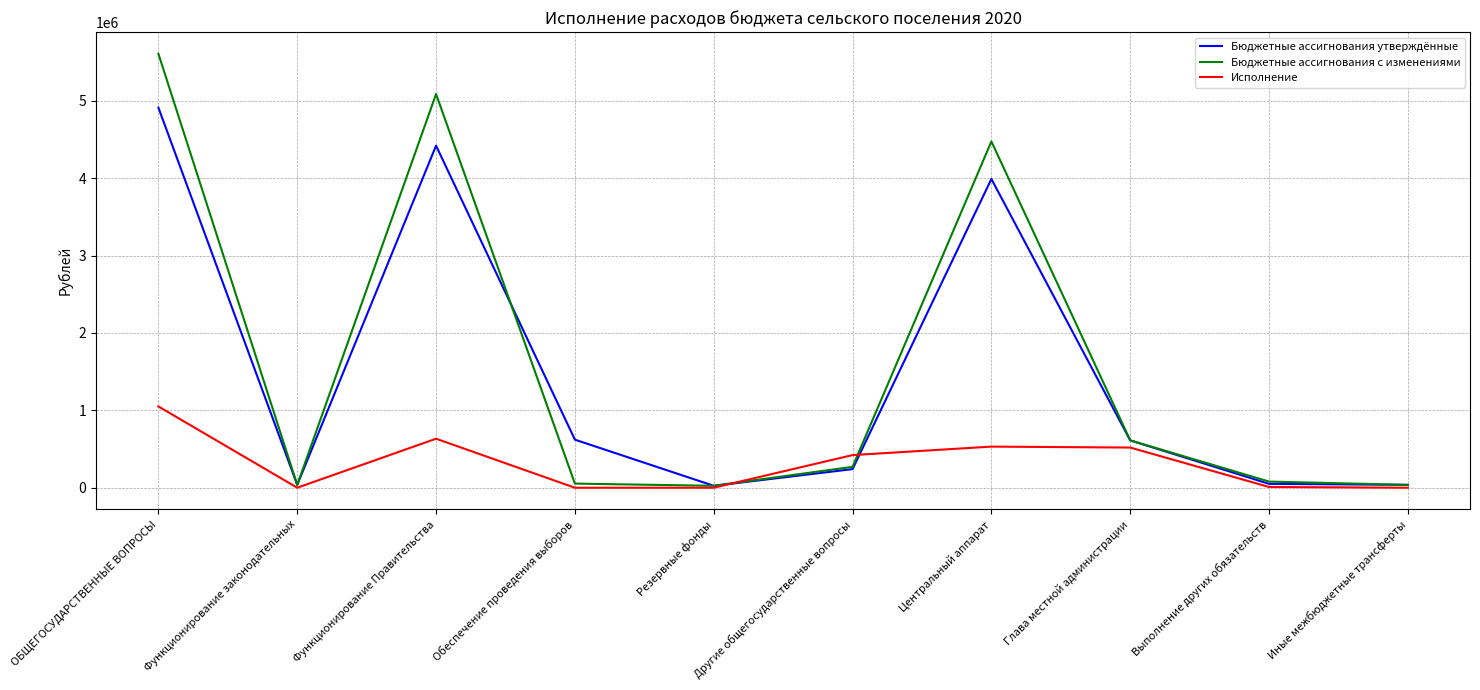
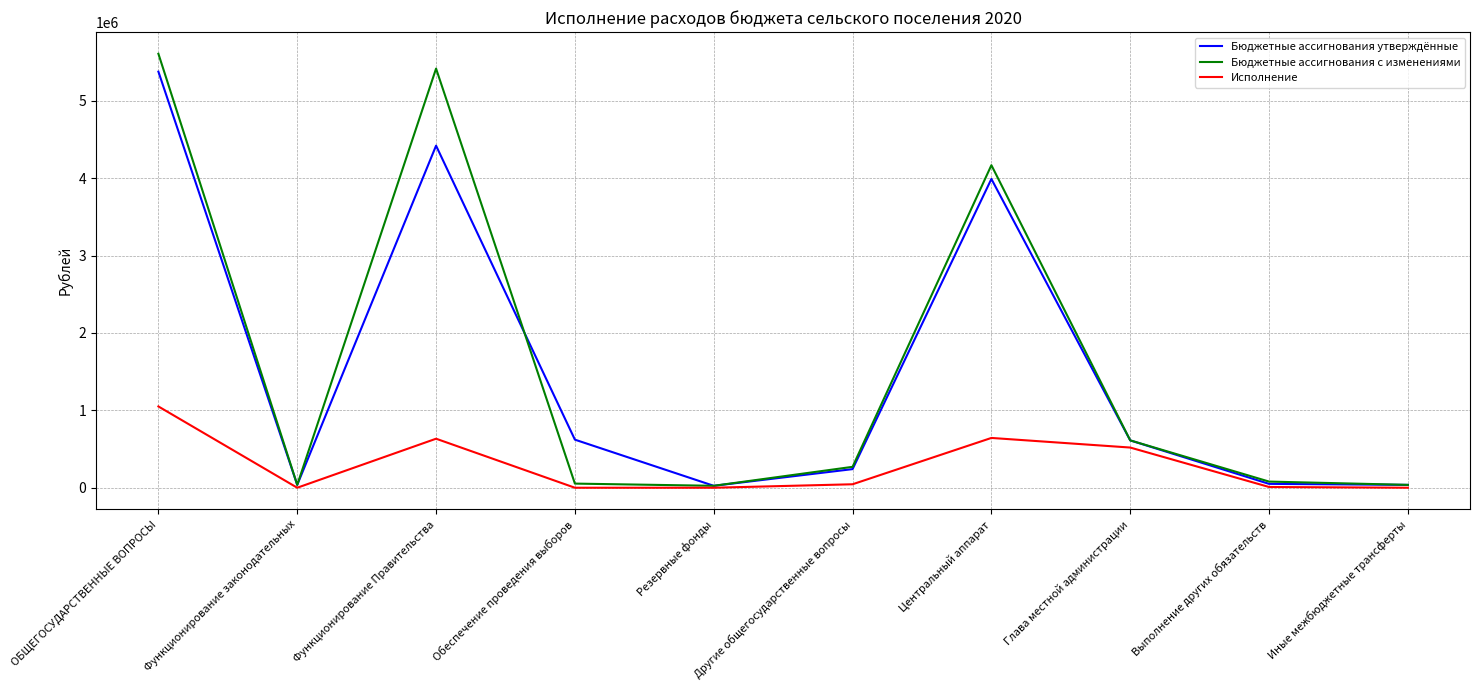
  {
    "Бюджетные ассигнования утверждённые": {
-     "ОБЩЕГОСУДАРСТВЕННЫЕ ВОПРОСЫ": 4900000,
+     "ОБЩЕГОСУДАРСТВЕННЫЕ ВОПРОСЫ": 5400000,
      "Функционирование Правительства": 4400000,
      "Обеспечение проведения выборов": 600000,
      "Центральный аппарат": 4000000
    },
    "Бюджетные ассигнования с изменениями": {
      "ОБЩЕГОСУДАРСТВЕННЫЕ ВОПРОСЫ": 5600000,
-     "Функционирование Правительства": 5100000,
+     "Функционирование Правительства": 5400000,
      "Обеспечение проведения выборов": 100000,
-     "Центральный аппарат": 4500000
+     "Центральный аппарат": 4200000
    },
    "Исполнение": {
      "ОБЩЕГОСУДАРСТВЕННЫЕ ВОПРОСЫ": 1100000,
      "Функционирование законодательных": 0,
      "Функционирование Правительства": 600000,
      "Обеспечение проведения выборов": 0,
-     "Другие общегосударственные вопросы": 400000,
-     "Центральный аппарат": 500000,
+     "Другие общегосударственные вопросы": 0,
+     "Центральный аппарат": 600000,
      "Глава местной администрации": 500000,
      "Выполнение других обязательств": 0,
      "Иные межбюджетные трансферты": 0
    }
  }
